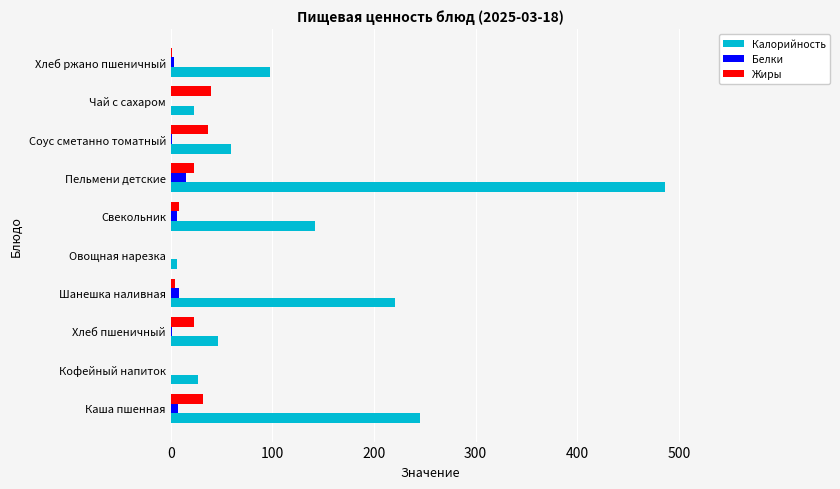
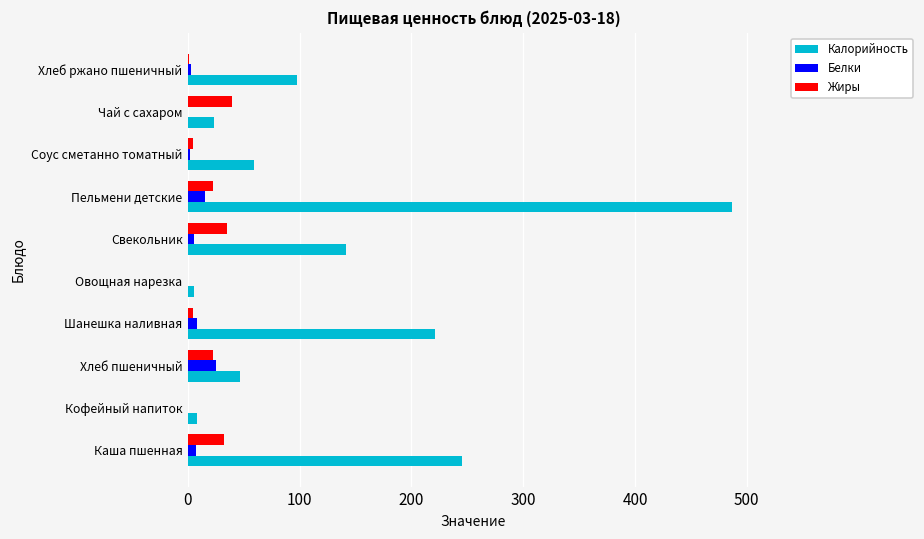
  {
    "Калорийность": {
      "Хлеб ржано пшеничный": 98,
      "Чай с сахаром": 23,
      "Соус сметанно томатный": 59,
      "Пельмени детские": 487,
      "Свекольник": 142,
      "Овощная нарезка": 6,
      "Шанешка наливная": 221,
      "Хлеб пшеничный": 47,
-     "Кофейный напиток": 27,
+     "Кофейный напиток": 8,
      "Каша пшенная": 246
    },
    "Белки": {
      "Хлеб ржано пшеничный": 3,
      "Пельмени детские": 15,
      "Свекольник": 6,
      "Шанешка наливная": 8,
-     "Хлеб пшеничный": 2,
+     "Хлеб пшеничный": 26,
      "Каша пшенная": 7
    },
    "Жиры": {
      "Чай с сахаром": 39,
-     "Соус сметанно томатный": 36,
+     "Соус сметанно томатный": 4,
      "Пельмени детские": 23,
-     "Свекольник": 8,
+     "Свекольник": 35,
      "Овощная нарезка": 0,
      "Шанешка наливная": 5,
      "Хлеб пшеничный": 23,
      "Каша пшенная": 32
    }
  }
